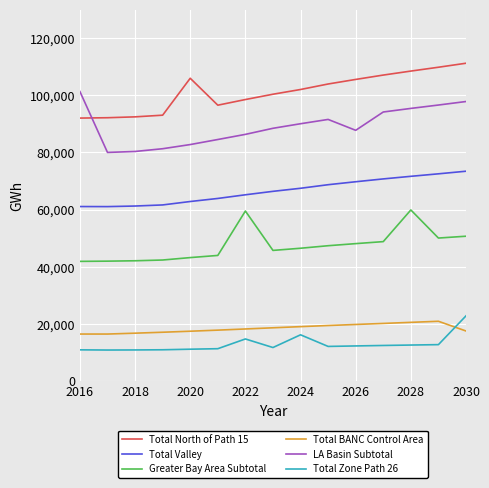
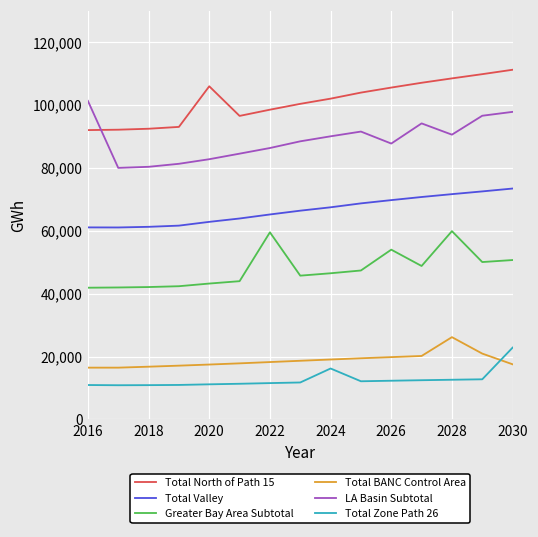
  {
    "Total North of Path 15": {
      "2016": "92,000",
      "2018": "92,000",
      "2020": "106,000",
      "2022": "99,000",
      "2024": "102,000",
      "2026": "106,000",
      "2028": "108,000",
      "2030": "111,000"
    },
    "Total Valley": {
      "2016": "61,000",
      "2018": "61,000",
      "2020": "63,000",
      "2022": "65,000",
      "2024": "67,000",
      "2026": "70,000",
      "2028": "72,000",
      "2030": "73,000"
    },
    "Greater Bay Area Subtotal": {
      "2016": "42,000",
      "2018": "42,000",
      "2020": "43,000",
      "2022": "60,000",
      "2024": "46,000",
-     "2026": "48,000",
+     "2026": "54,000",
      "2028": "60,000",
      "2030": "51,000"
    },
    "Total BANC Control Area": {
      "2016": "16,000",
      "2018": "17,000",
      "2020": "17,000",
      "2022": "18,000",
      "2024": "19,000",
      "2026": "20,000",
-     "2028": "21,000",
+     "2028": "26,000",
      "2030": "18,000"
    },
    "LA Basin Subtotal": {
      "2016": "101,000",
      "2018": "80,000",
      "2020": "83,000",
      "2022": "86,000",
      "2024": "90,000",
      "2026": "88,000",
-     "2028": "95,000",
+     "2028": "91,000",
      "2030": "98,000"
    },
    "Total Zone Path 26": {
      "2016": "11,000",
      "2018": "11,000",
      "2020": "11,000",
-     "2022": "15,000",
+     "2022": "12,000",
      "2024": "16,000",
      "2026": "12,000",
      "2028": "13,000",
      "2030": "23,000"
    }
  }
